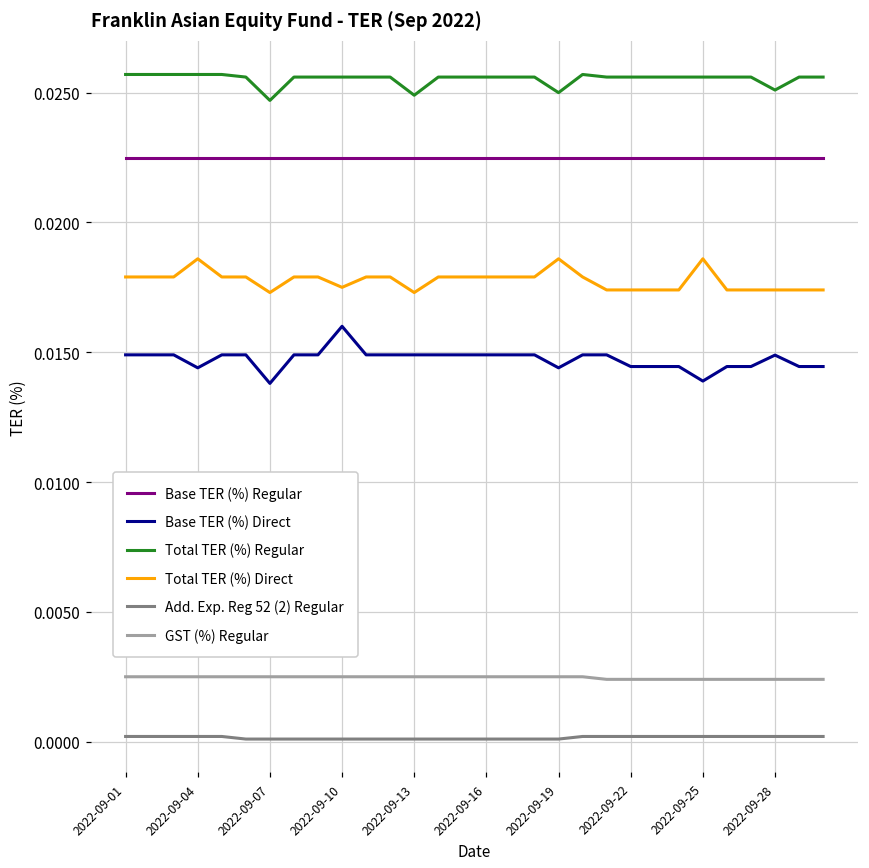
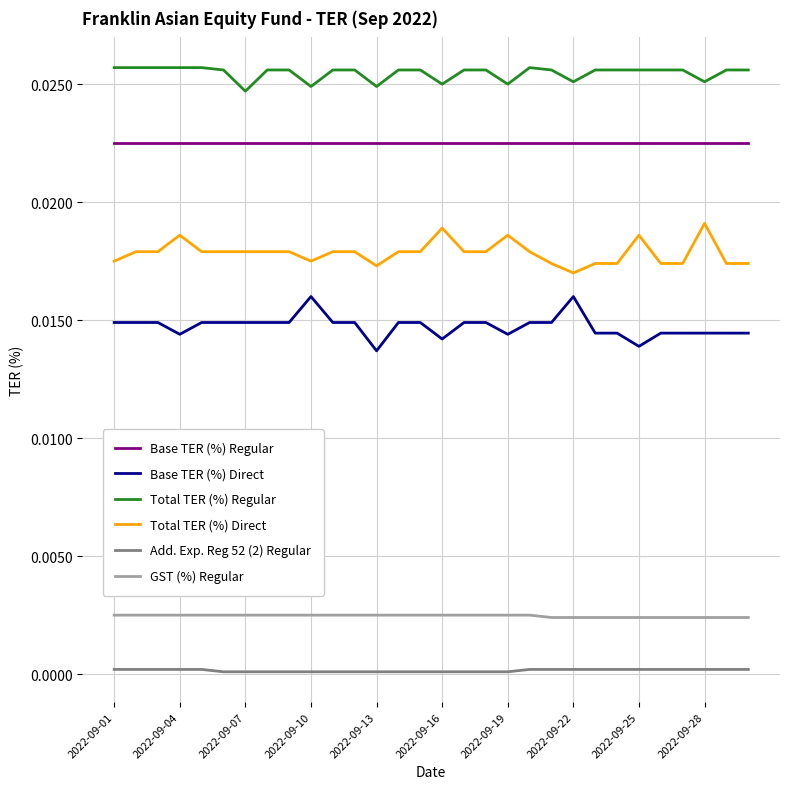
  {
    "Base TER (%) Regular": {
      "2022-09-01": 0.0225,
      "2022-09-04": 0.0225,
      "2022-09-07": 0.0225,
      "2022-09-10": 0.0225,
      "2022-09-13": 0.0225,
      "2022-09-16": 0.0225,
      "2022-09-19": 0.0225,
      "2022-09-22": 0.0225,
      "2022-09-25": 0.0225,
      "2022-09-28": 0.0225
    },
    "Base TER (%) Direct": {
      "2022-09-01": 0.0149,
      "2022-09-04": 0.0144,
-     "2022-09-07": 0.0138,
+     "2022-09-07": 0.0149,
      "2022-09-10": 0.0160,
-     "2022-09-13": 0.0149,
-     "2022-09-16": 0.0149,
+     "2022-09-13": 0.0137,
+     "2022-09-16": 0.0142,
      "2022-09-19": 0.0144,
-     "2022-09-22": 0.0145,
+     "2022-09-22": 0.0160,
      "2022-09-25": 0.0139,
-     "2022-09-28": 0.0149
+     "2022-09-28": 0.0145
    },
    "Total TER (%) Regular": {
      "2022-09-01": 0.0257,
      "2022-09-04": 0.0257,
      "2022-09-07": 0.0247,
-     "2022-09-10": 0.0256,
+     "2022-09-10": 0.0249,
      "2022-09-13": 0.0249,
-     "2022-09-16": 0.0256,
+     "2022-09-16": 0.0250,
      "2022-09-19": 0.0250,
-     "2022-09-22": 0.0256,
+     "2022-09-22": 0.0251,
      "2022-09-25": 0.0256,
      "2022-09-28": 0.0251
    },
    "Total TER (%) Direct": {
-     "2022-09-01": 0.0179,
+     "2022-09-01": 0.0175,
      "2022-09-04": 0.0186,
-     "2022-09-07": 0.0173,
+     "2022-09-07": 0.0179,
      "2022-09-10": 0.0175,
      "2022-09-13": 0.0173,
-     "2022-09-16": 0.0179,
+     "2022-09-16": 0.0189,
      "2022-09-19": 0.0186,
-     "2022-09-22": 0.0174,
+     "2022-09-22": 0.0170,
      "2022-09-25": 0.0186,
-     "2022-09-28": 0.0174
+     "2022-09-28": 0.0191
    }
  }
